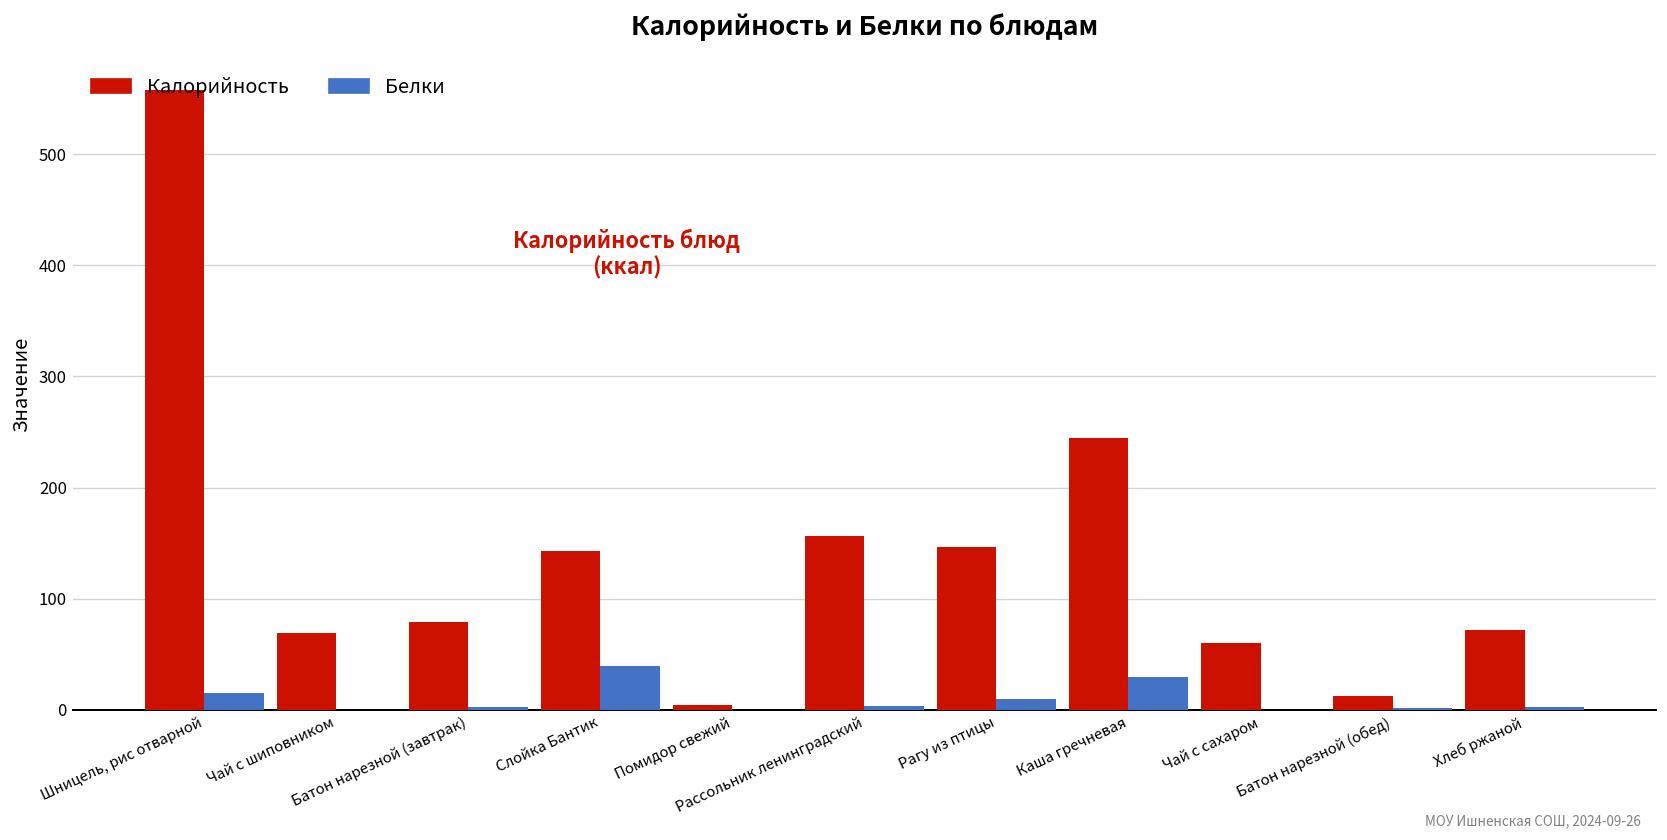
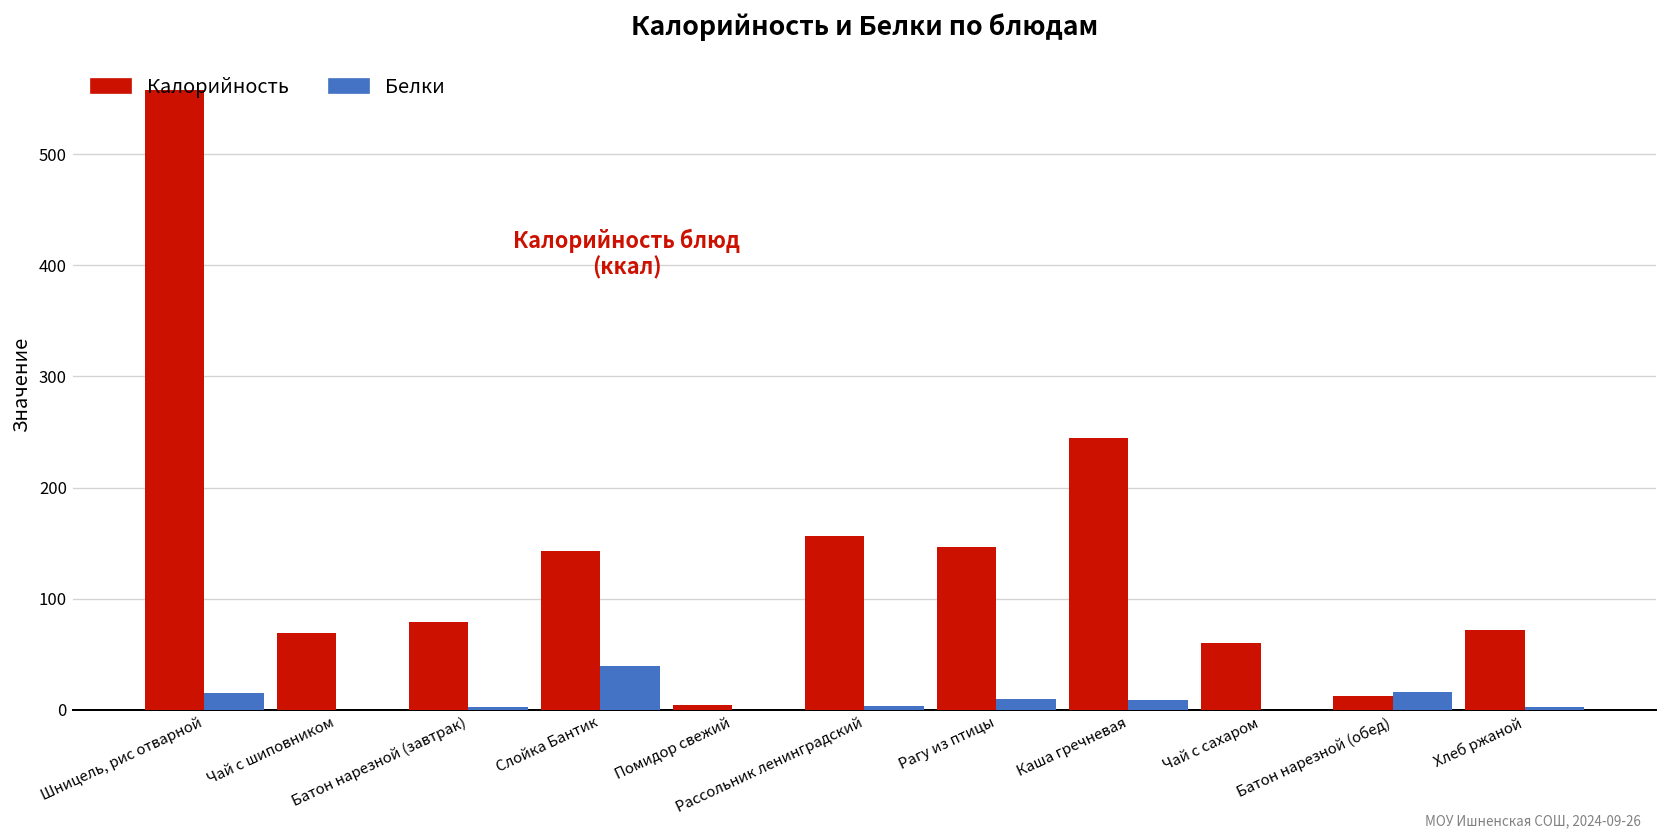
  {
    "Калорийность": {
      "Шницель, рис отварной": 560,
      "Чай с шиповником": 70,
      "Батон нарезной (завтрак)": 80,
      "Слойка Бантик": 140,
      "Помидор свежий": 0,
      "Рассольник ленинградский": 160,
      "Рагу из птицы": 150,
      "Каша гречневая": 240,
      "Чай с сахаром": 60,
      "Батон нарезной (обед)": 10,
      "Хлеб ржаной": 70
    },
    "Белки": {
      "Шницель, рис отварной": 20,
      "Слойка Бантик": 40,
      "Рассольник ленинградский": 0,
      "Рагу из птицы": 10,
-     "Каша гречневая": 30,
-     "Батон нарезной (обед)": 0
+     "Каша гречневая": 10,
+     "Батон нарезной (обед)": 20
    }
  }
